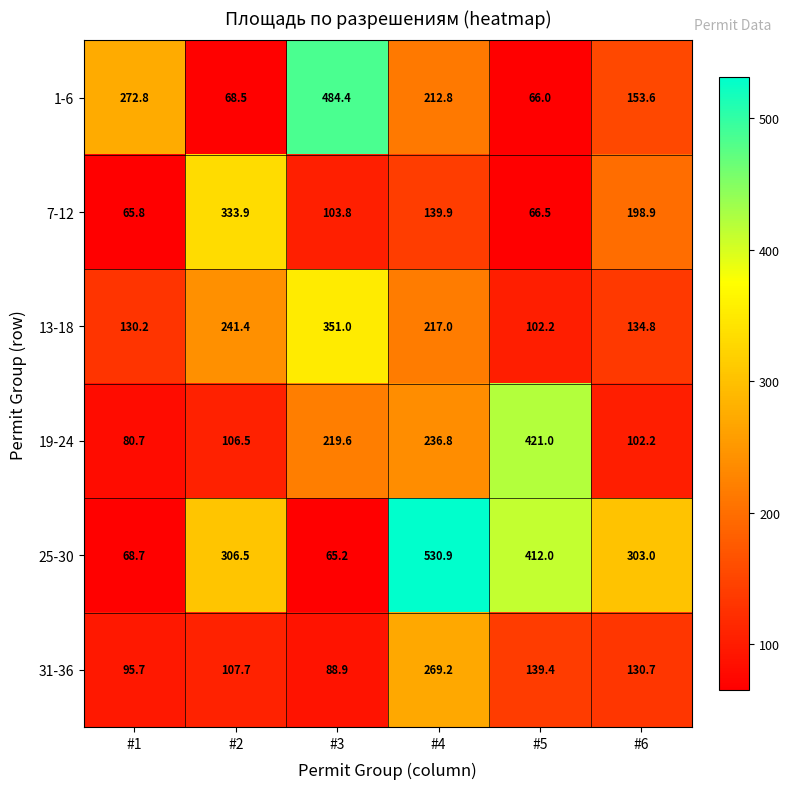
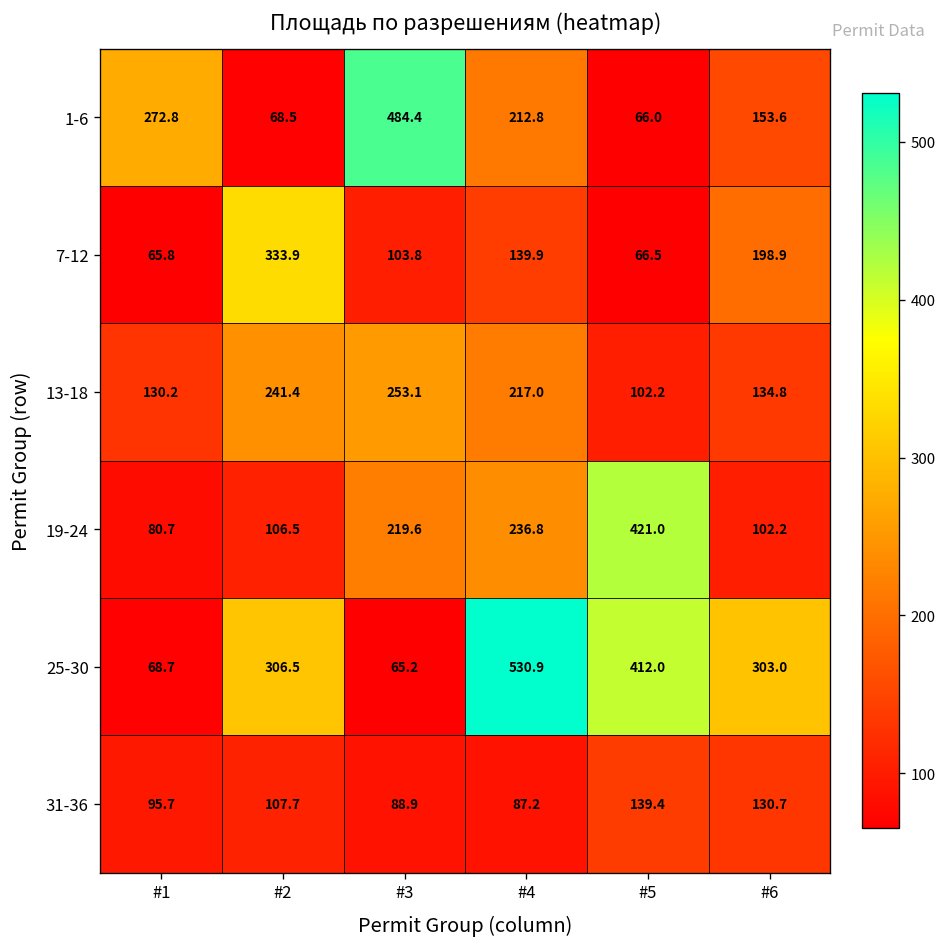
  {
    "1-6": {
      "#1": 272.8,
      "#2": 68.5,
      "#3": 484.4,
      "#4": 212.8,
      "#5": 66.0,
      "#6": 153.6
    },
    "7-12": {
      "#1": 65.8,
      "#2": 333.9,
      "#3": 103.8,
      "#4": 139.9,
      "#5": 66.5,
      "#6": 198.9
    },
    "13-18": {
      "#1": 130.2,
      "#2": 241.4,
-     "#3": 351.0,
+     "#3": 253.1,
      "#4": 217.0,
      "#5": 102.2,
      "#6": 134.8
    },
    "19-24": {
      "#1": 80.7,
      "#2": 106.5,
      "#3": 219.6,
      "#4": 236.8,
      "#5": 421.0,
      "#6": 102.2
    },
    "25-30": {
      "#1": 68.7,
      "#2": 306.5,
      "#3": 65.2,
      "#4": 530.9,
      "#5": 412.0,
      "#6": 303.0
    },
    "31-36": {
      "#1": 95.7,
      "#2": 107.7,
      "#3": 88.9,
-     "#4": 269.2,
+     "#4": 87.2,
      "#5": 139.4,
      "#6": 130.7
    }
  }
